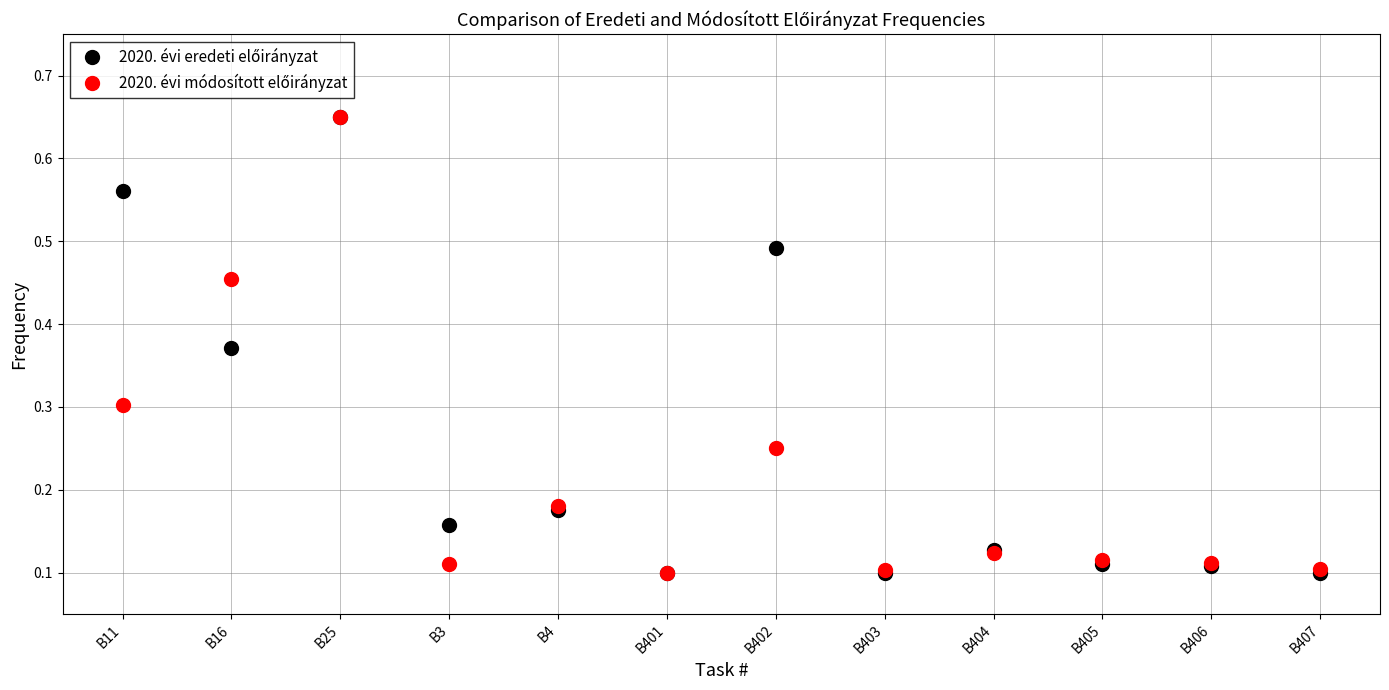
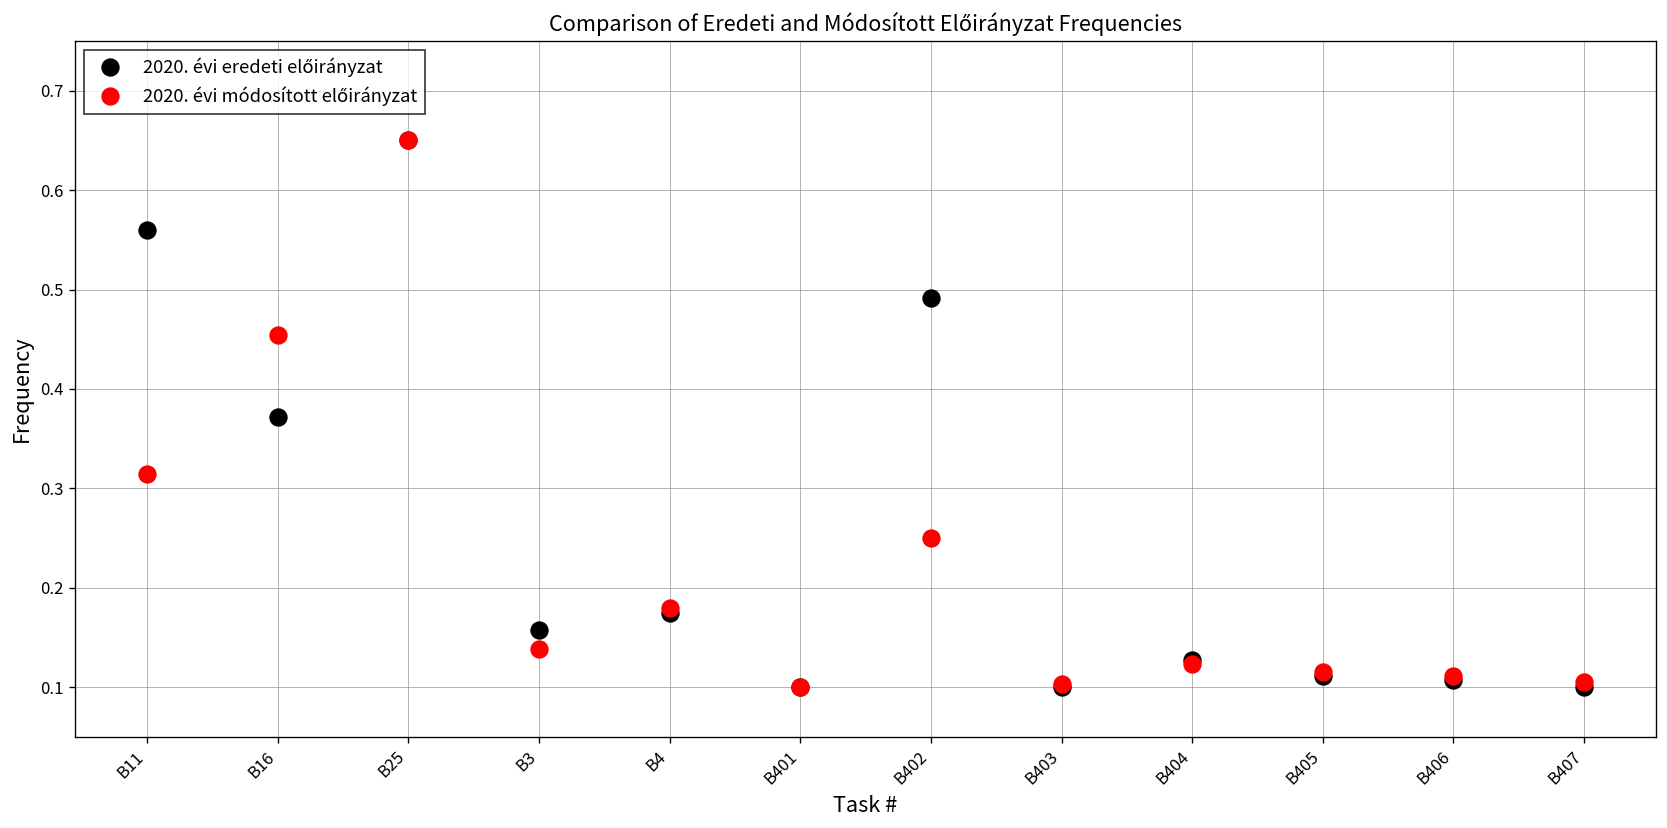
  {
    "2020. évi eredeti előirányzat": {
      "B11": 0.56,
      "B16": 0.37,
      "B3": 0.16,
      "B4": 0.18,
      "B402": 0.49,
      "B404": 0.13,
      "B405": 0.11,
      "B406": 0.11,
      "B407": 0.10
    },
    "2020. évi módosított előirányzat": {
-     "B11": 0.30,
+     "B11": 0.31,
      "B16": 0.45,
-     "B3": 0.11,
+     "B3": 0.14,
      "B4": 0.18,
      "B402": 0.25,
      "B404": 0.12,
      "B405": 0.11,
      "B406": 0.11,
      "B407": 0.10
    }
  }
